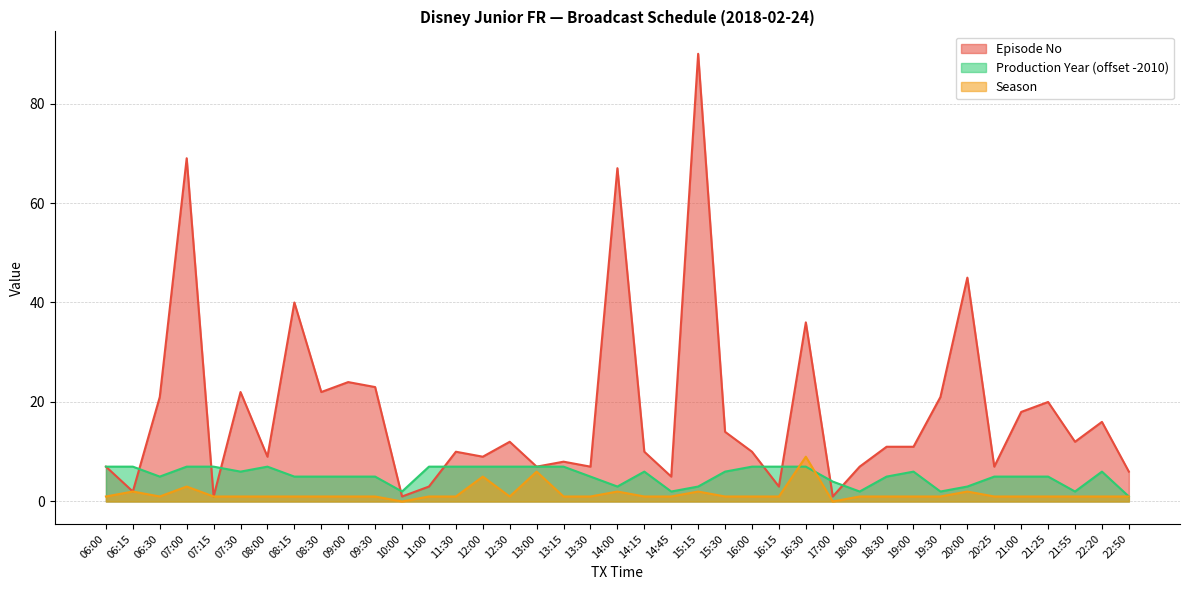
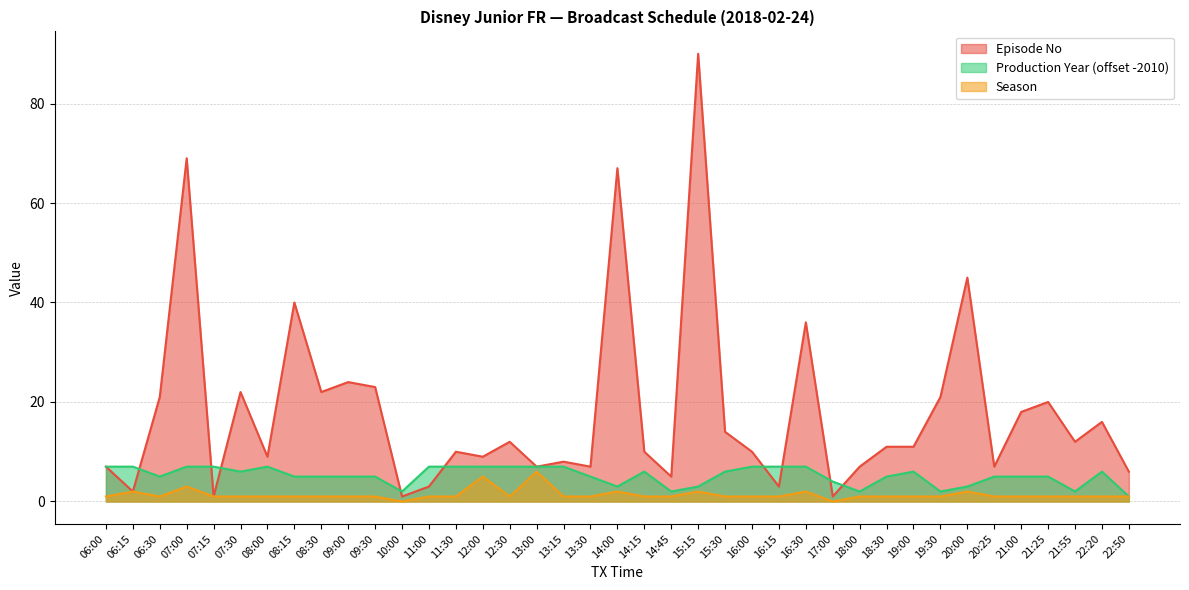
  {
    "Episode No": {
      "06:30": 21,
      "07:00": 69,
      "07:30": 22,
      "08:00": 9,
      "08:15": 40,
      "08:30": 22,
      "09:00": 24,
      "09:30": 23,
      "10:00": 1,
      "11:00": 3,
      "11:30": 10,
      "12:00": 9,
      "12:30": 12,
      "13:15": 8,
      "13:30": 7,
      "14:00": 67,
      "14:15": 10,
      "14:45": 5,
      "15:15": 90,
      "15:30": 14,
      "16:00": 10,
      "16:15": 3,
      "16:30": 36,
      "17:00": 1,
      "18:00": 7,
      "18:30": 11,
      "19:00": 11,
      "19:30": 21,
      "20:00": 45,
      "20:25": 7,
      "21:00": 18,
      "21:25": 20,
      "21:55": 12,
      "22:20": 16,
      "22:50": 6
    },
    "Production Year (offset -2010)": {
      "06:15": 7,
      "06:30": 5,
      "07:00": 7,
      "07:15": 7,
      "07:30": 6,
      "08:00": 7,
      "08:15": 5,
      "08:30": 5,
      "09:00": 5,
      "09:30": 5,
      "10:00": 2,
      "11:00": 7,
      "11:30": 7,
      "12:00": 7,
      "12:30": 7,
      "13:15": 7,
      "13:30": 5,
      "14:00": 3,
      "14:15": 6,
      "14:45": 2,
      "15:15": 3,
      "15:30": 6,
      "16:00": 7,
      "16:15": 7,
      "16:30": 7,
      "17:00": 4,
      "18:00": 2,
      "18:30": 5,
      "19:00": 6,
      "19:30": 2,
      "20:00": 3,
      "20:25": 5,
      "21:00": 5,
      "21:25": 5,
      "21:55": 2,
      "22:20": 6
    },
    "Season": {
      "06:00": 1,
      "06:30": 1,
      "07:00": 3,
      "07:30": 1,
      "08:00": 1,
      "08:15": 1,
      "08:30": 1,
      "09:00": 1,
      "09:30": 1,
      "10:00": 0,
      "11:00": 1,
      "11:30": 1,
      "12:00": 5,
      "12:30": 1,
      "13:00": 6,
      "13:15": 1,
      "13:30": 1,
      "14:00": 2,
      "14:15": 1,
      "14:45": 1,
      "15:15": 2,
      "15:30": 1,
      "16:00": 1,
      "16:15": 1,
-     "16:30": 9,
+     "16:30": 2,
      "17:00": 0,
      "18:00": 1,
      "18:30": 1,
      "19:00": 1,
      "19:30": 1,
      "20:00": 2,
      "20:25": 1,
      "21:00": 1,
      "21:25": 1,
      "21:55": 1,
      "22:20": 1
    }
  }
